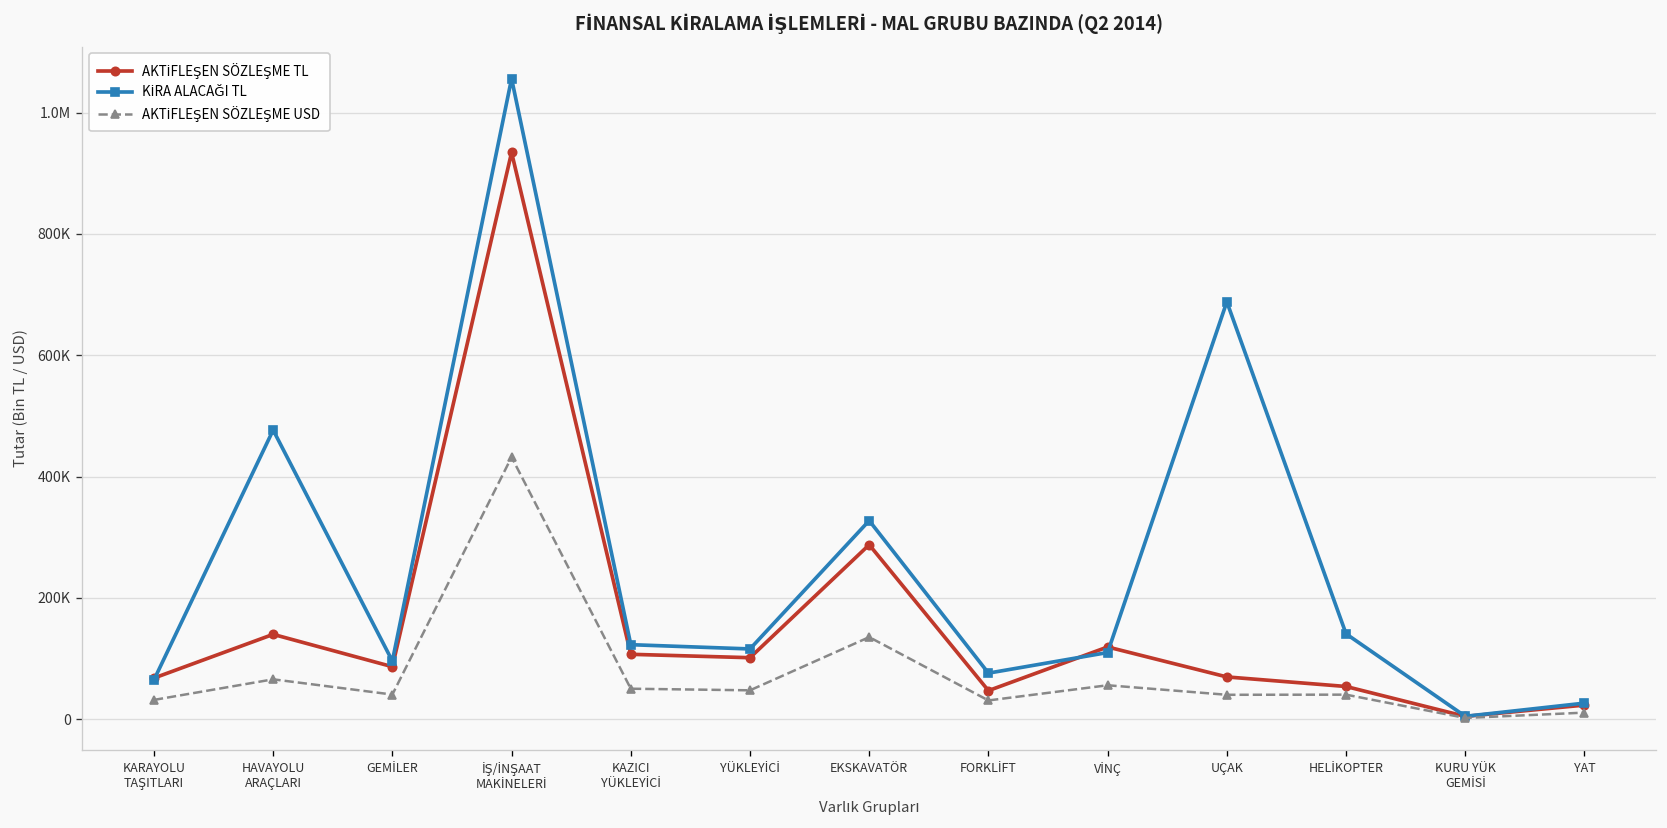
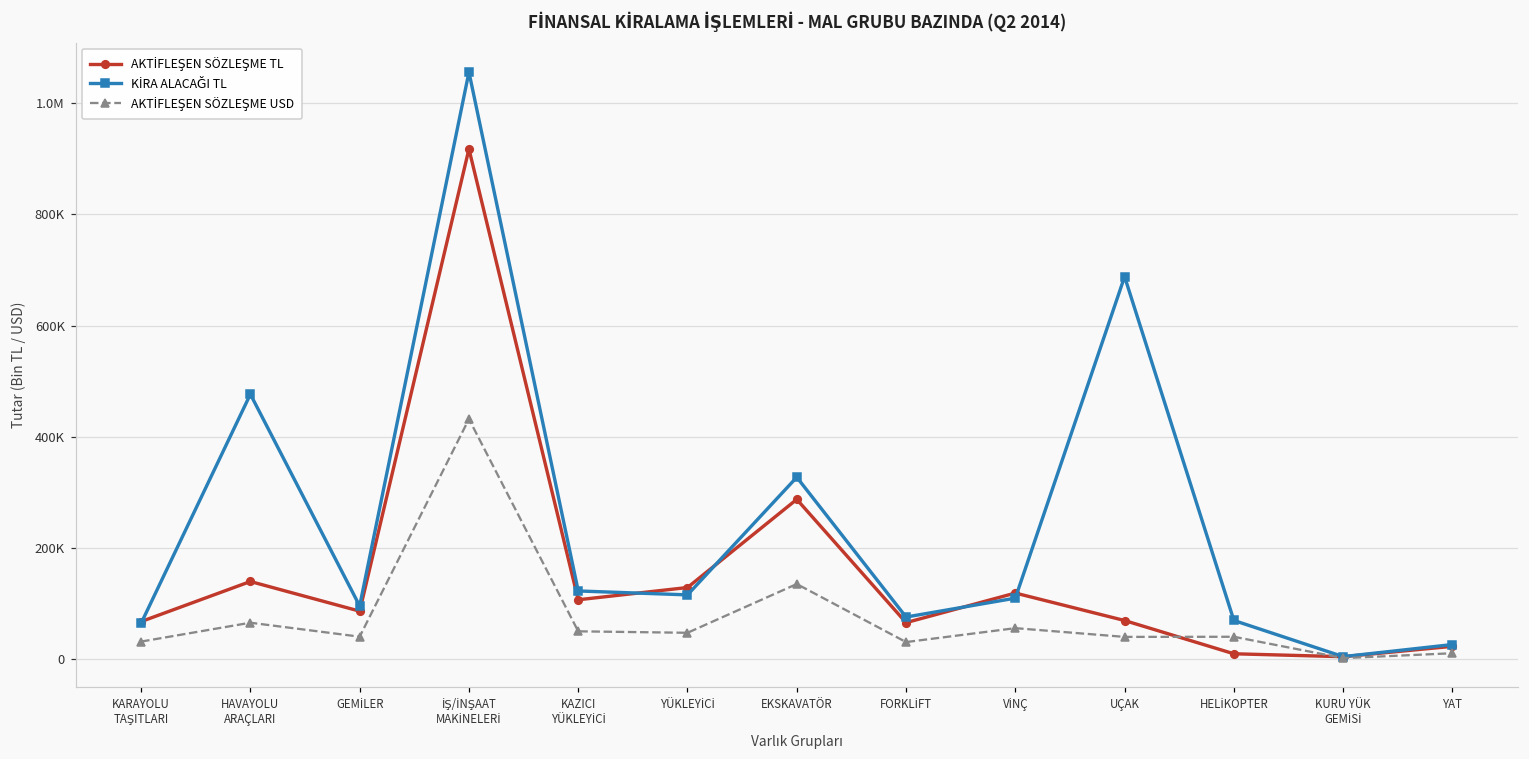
  {
    "AKTİFLEŞEN SÖZLEŞME TL": {
      "HAVAYOLU ARAÇLARI": 140000,
      "GEMİLER": 90000,
-     "İŞ/İNŞAAT MAKİNELERİ": 930000,
+     "İŞ/İNŞAAT MAKİNELERİ": 920000,
      "KAZICI YÜKLEYİCİ": 110000,
-     "YÜKLEYİCİ": 100000,
+     "YÜKLEYİCİ": 130000,
      "EKSKAVATÖR": 290000,
-     "FORKLİFT": 50000,
+     "FORKLİFT": 70000,
      "VİNÇ": 120000,
      "UÇAK": 70000,
-     "HELİKOPTER": 50000
+     "HELİKOPTER": 10000
    },
    "KİRA ALACAĞI TL": {
      "HAVAYOLU ARAÇLARI": 480000,
      "GEMİLER": 100000,
      "İŞ/İNŞAAT MAKİNELERİ": 1060000,
      "KAZICI YÜKLEYİCİ": 120000,
      "YÜKLEYİCİ": 120000,
      "EKSKAVATÖR": 330000,
      "FORKLİFT": 80000,
      "VİNÇ": 110000,
      "UÇAK": 690000,
-     "HELİKOPTER": 140000
+     "HELİKOPTER": 70000
    },
    "AKTİFLEŞEN SÖZLEŞME USD": {
      "KARAYOLU TAŞITLARI": 30000,
      "HAVAYOLU ARAÇLARI": 70000,
      "GEMİLER": 40000,
      "İŞ/İNŞAAT MAKİNELERİ": 430000,
      "KAZICI YÜKLEYİCİ": 50000,
      "YÜKLEYİCİ": 50000,
      "EKSKAVATÖR": 140000,
      "FORKLİFT": 30000,
      "VİNÇ": 60000,
      "UÇAK": 40000,
      "HELİKOPTER": 40000,
      "YAT": 10000
    }
  }
